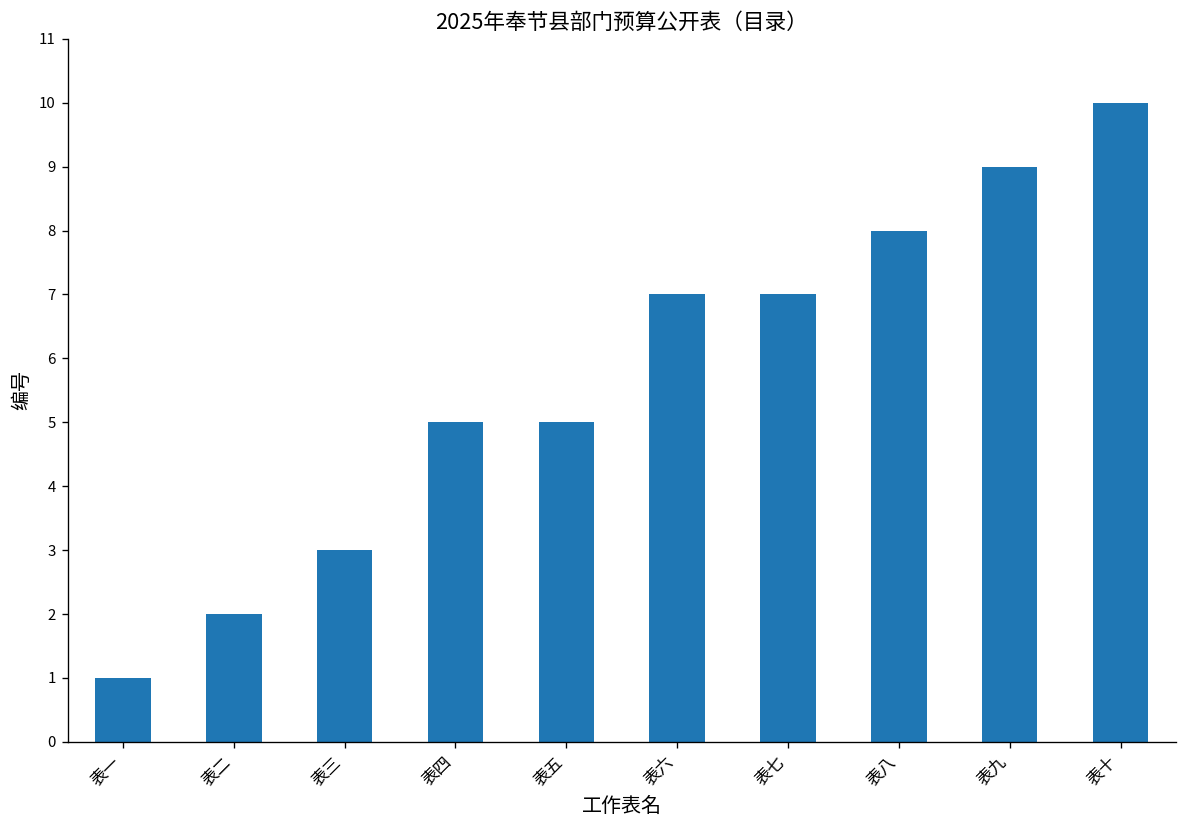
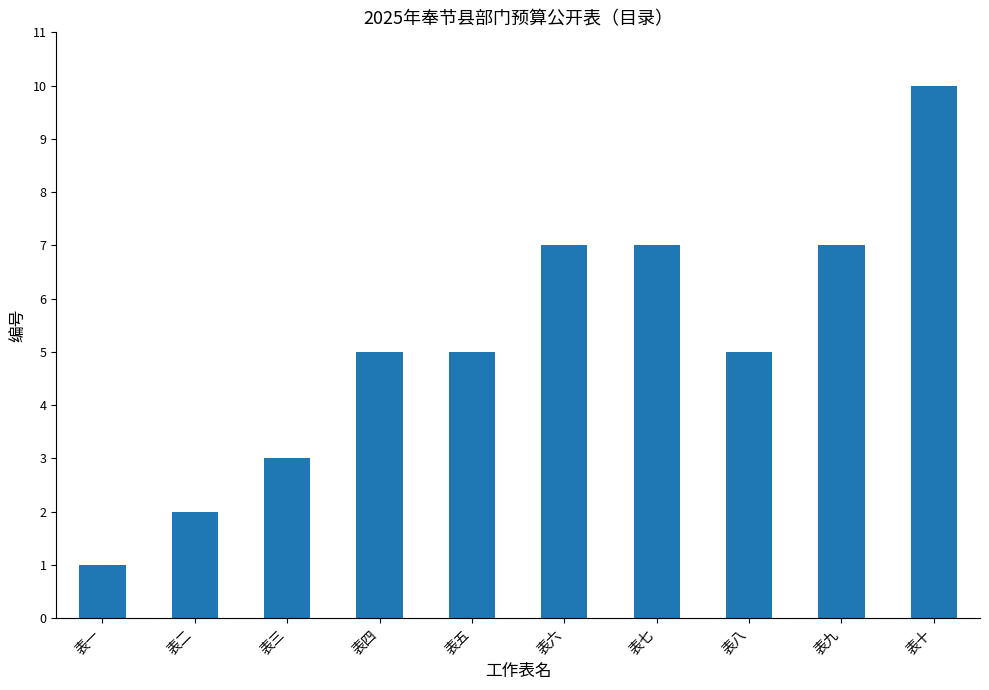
  {
    "表一": 1,
    "表二": 2,
    "表三": 3,
    "表四": 5,
    "表五": 5,
    "表六": 7,
    "表七": 7,
-   "表八": 8,
-   "表九": 9,
+   "表八": 5,
+   "表九": 7,
    "表十": 10
  }
